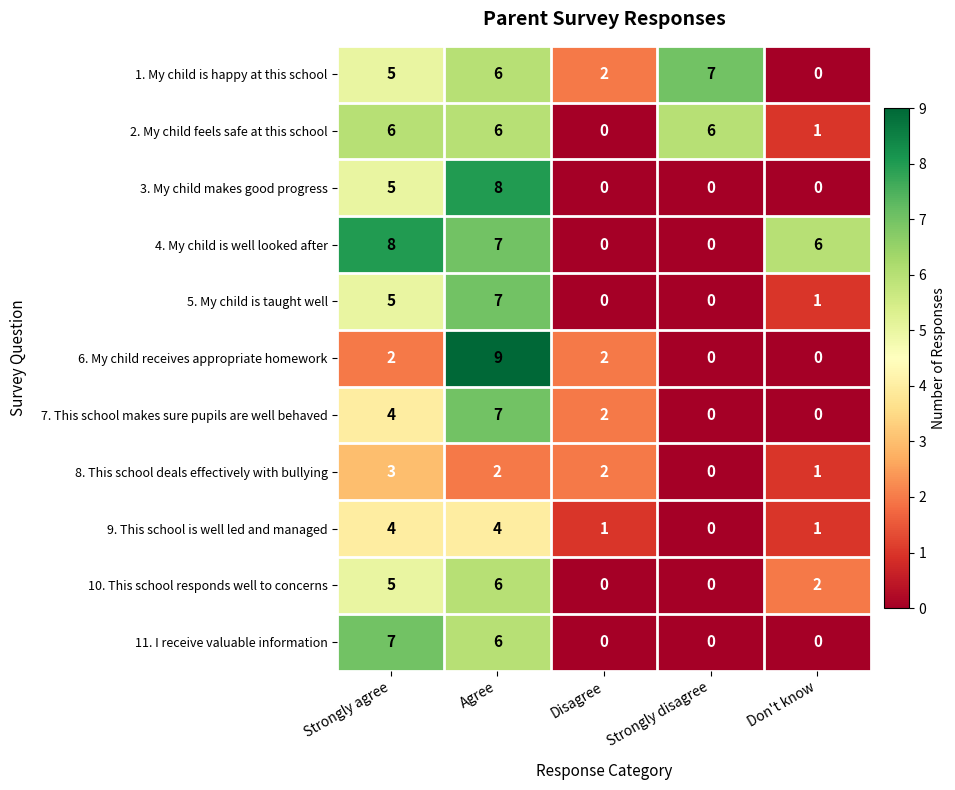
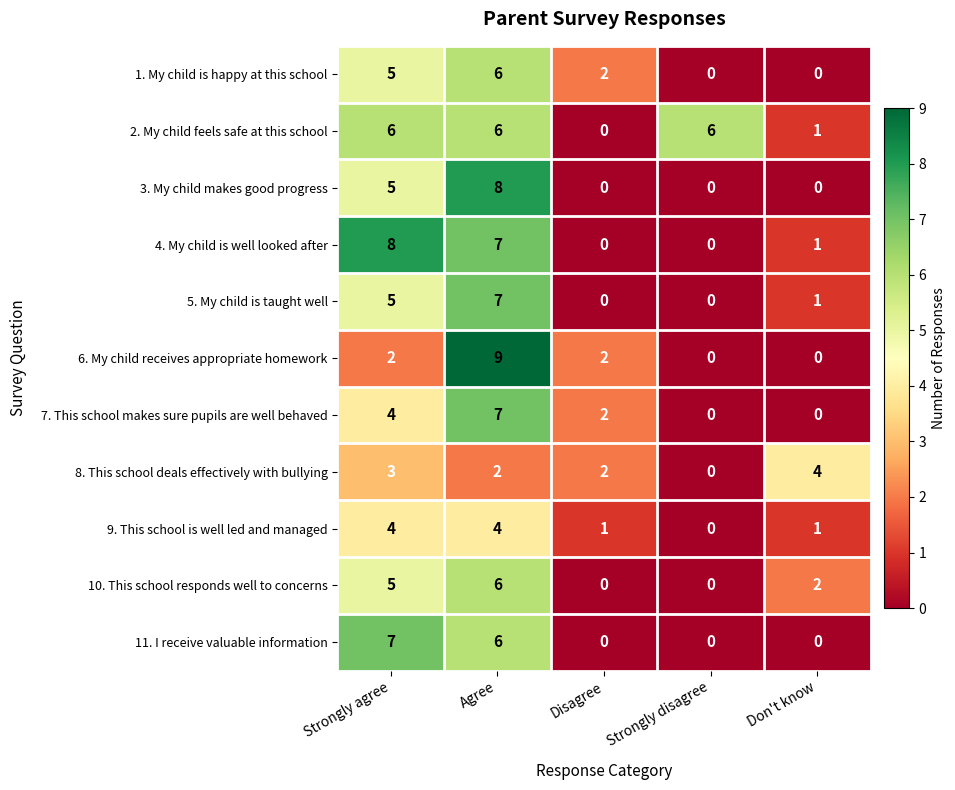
  {
    "1. My child is happy at this school": {
      "Strongly agree": 5,
      "Agree": 6,
      "Disagree": 2,
-     "Strongly disagree": 7,
+     "Strongly disagree": 0,
      "Don't know": 0
    },
    "2. My child feels safe at this school": {
      "Strongly agree": 6,
      "Agree": 6,
      "Disagree": 0,
      "Strongly disagree": 6,
      "Don't know": 1
    },
    "3. My child makes good progress": {
      "Strongly agree": 5,
      "Agree": 8,
      "Disagree": 0,
      "Strongly disagree": 0,
      "Don't know": 0
    },
    "4. My child is well looked after": {
      "Strongly agree": 8,
      "Agree": 7,
      "Disagree": 0,
      "Strongly disagree": 0,
-     "Don't know": 6
+     "Don't know": 1
    },
    "5. My child is taught well": {
      "Strongly agree": 5,
      "Agree": 7,
      "Disagree": 0,
      "Strongly disagree": 0,
      "Don't know": 1
    },
    "6. My child receives appropriate homework": {
      "Strongly agree": 2,
      "Agree": 9,
      "Disagree": 2,
      "Strongly disagree": 0,
      "Don't know": 0
    },
    "7. This school makes sure pupils are well behaved": {
      "Strongly agree": 4,
      "Agree": 7,
      "Disagree": 2,
      "Strongly disagree": 0,
      "Don't know": 0
    },
    "8. This school deals effectively with bullying": {
      "Strongly agree": 3,
      "Agree": 2,
      "Disagree": 2,
      "Strongly disagree": 0,
-     "Don't know": 1
+     "Don't know": 4
    },
    "9. This school is well led and managed": {
      "Strongly agree": 4,
      "Agree": 4,
      "Disagree": 1,
      "Strongly disagree": 0,
      "Don't know": 1
    },
    "10. This school responds well to concerns": {
      "Strongly agree": 5,
      "Agree": 6,
      "Disagree": 0,
      "Strongly disagree": 0,
      "Don't know": 2
    },
    "11. I receive valuable information": {
      "Strongly agree": 7,
      "Agree": 6,
      "Disagree": 0,
      "Strongly disagree": 0,
      "Don't know": 0
    }
  }
